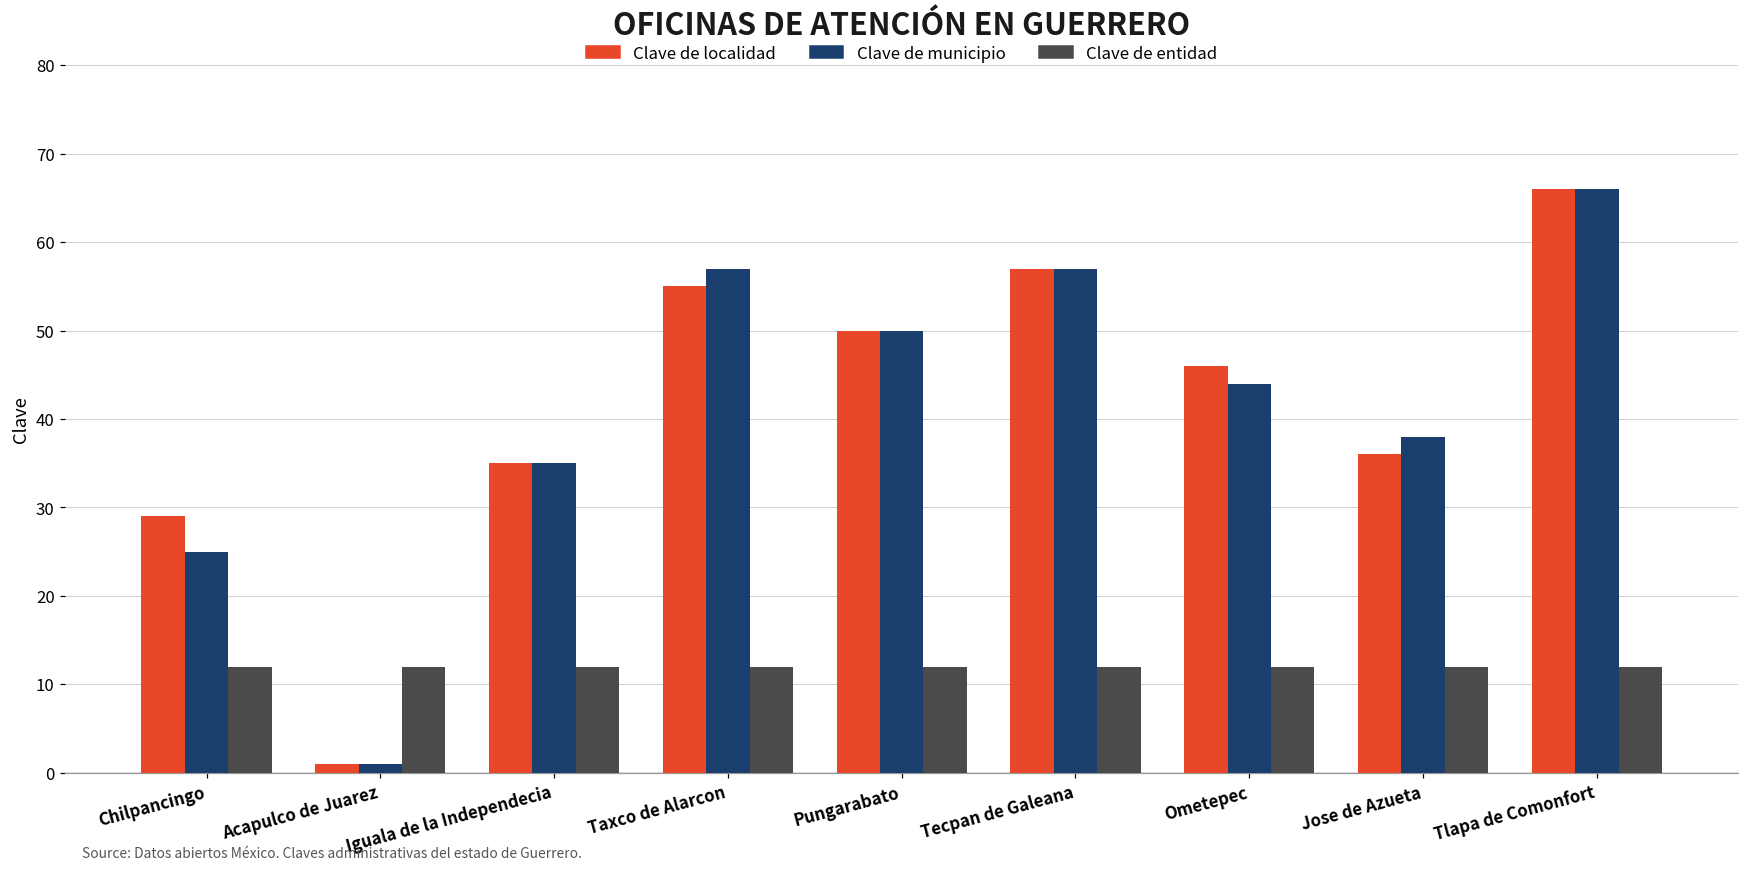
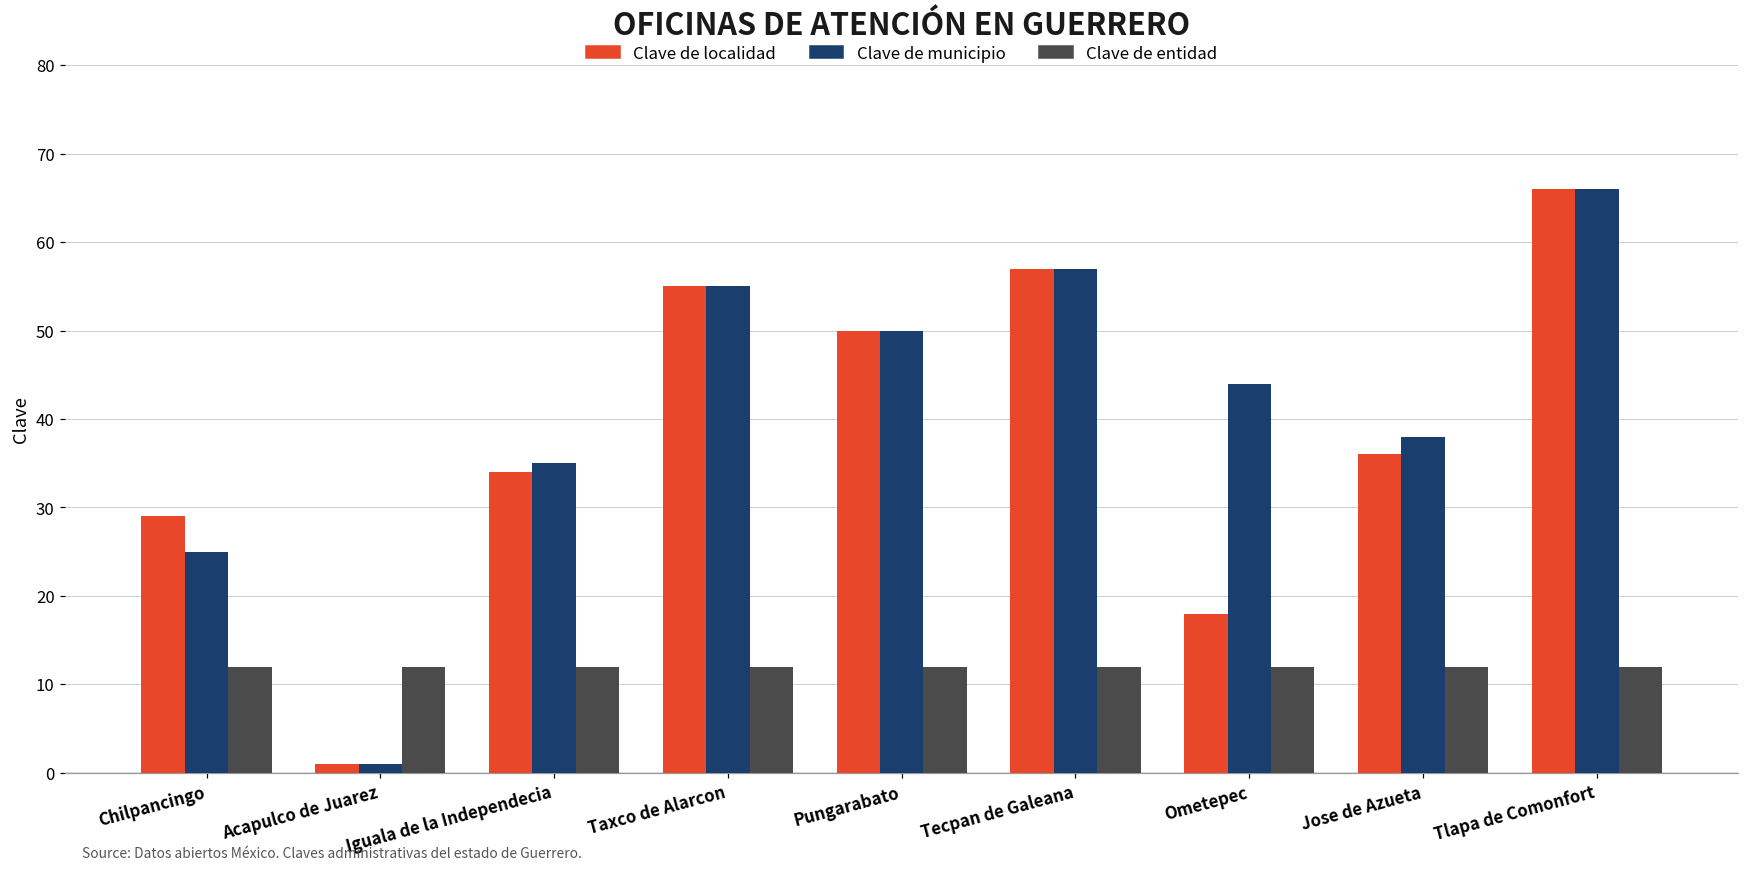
  {
    "Clave de localidad": {
      "Chilpancingo": 29,
      "Acapulco de Juarez": 1,
-     "Iguala de la Independecia": 35,
+     "Iguala de la Independecia": 34,
      "Taxco de Alarcon": 55,
      "Pungarabato": 50,
      "Tecpan de Galeana": 57,
-     "Ometepec": 46,
+     "Ometepec": 18,
      "Jose de Azueta": 36,
      "Tlapa de Comonfort": 66
    },
    "Clave de municipio": {
      "Chilpancingo": 25,
      "Acapulco de Juarez": 1,
      "Iguala de la Independecia": 35,
-     "Taxco de Alarcon": 57,
+     "Taxco de Alarcon": 55,
      "Pungarabato": 50,
      "Tecpan de Galeana": 57,
      "Ometepec": 44,
      "Jose de Azueta": 38,
      "Tlapa de Comonfort": 66
    },
    "Clave de entidad": {
      "Chilpancingo": 12,
      "Acapulco de Juarez": 12,
      "Iguala de la Independecia": 12,
      "Taxco de Alarcon": 12,
      "Pungarabato": 12,
      "Tecpan de Galeana": 12,
      "Ometepec": 12,
      "Jose de Azueta": 12,
      "Tlapa de Comonfort": 12
    }
  }
